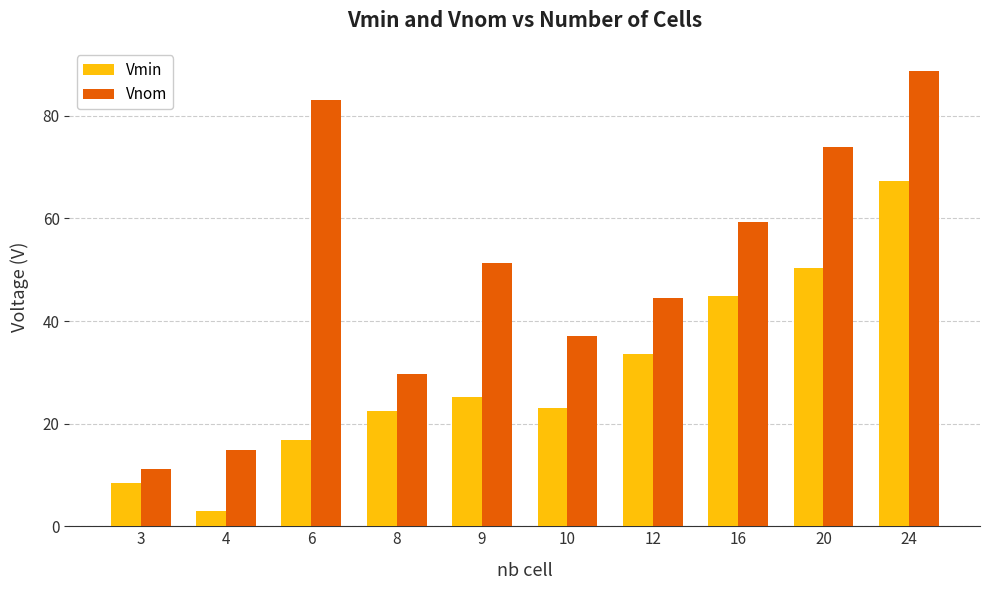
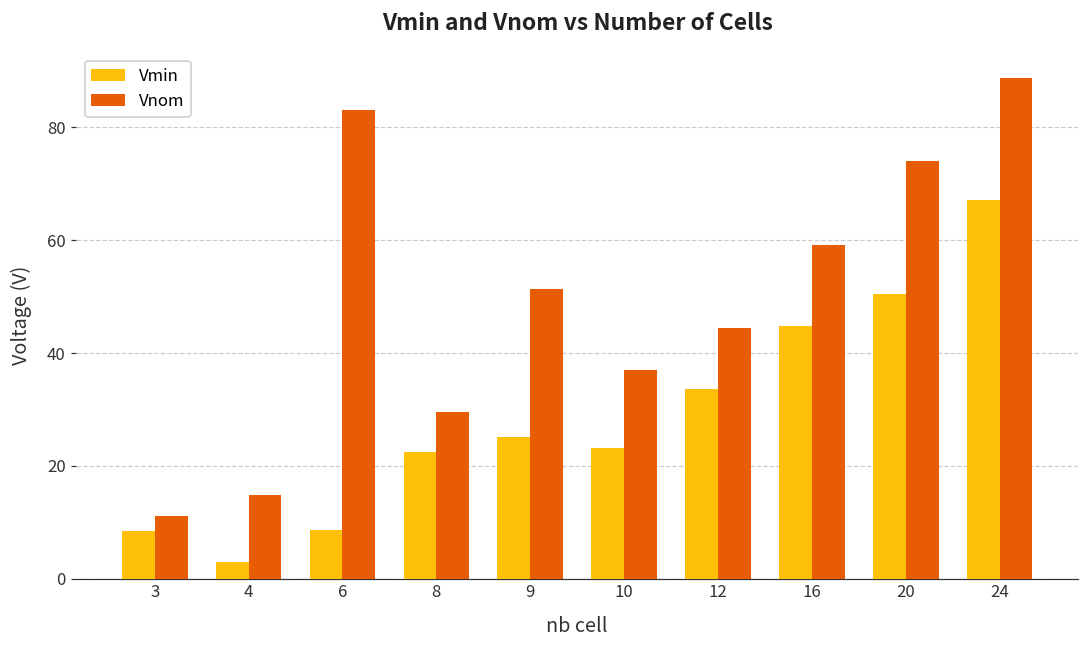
  {
    "Vmin": {
      "3": 8,
      "4": 3,
-     "6": 17,
+     "6": 9,
      "8": 22,
      "9": 25,
      "10": 23,
      "12": 34,
      "16": 45,
      "20": 50,
      "24": 67
    },
    "Vnom": {
      "3": 11,
      "4": 15,
      "6": 83,
      "8": 30,
      "9": 51,
      "10": 37,
      "12": 44,
      "16": 59,
      "20": 74,
      "24": 89
    }
  }
